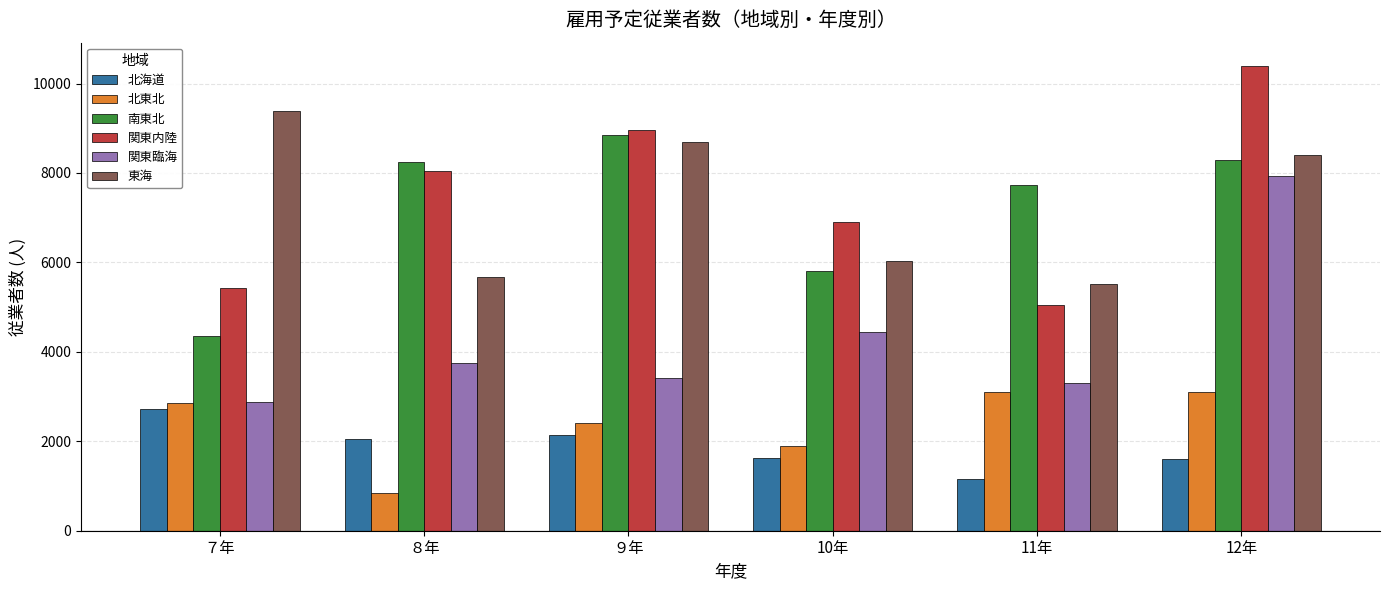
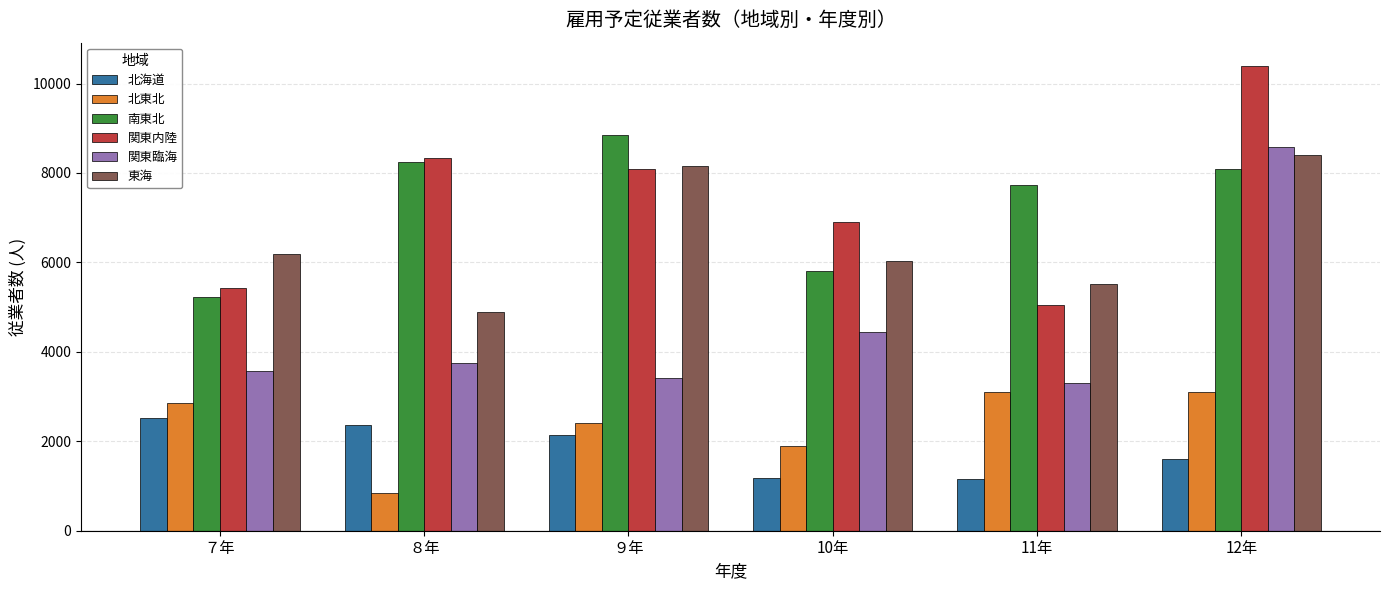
  {
    "北海道": {
-     "７年": 2700,
-     "８年": 2100,
+     "７年": 2500,
+     "８年": 2400,
      "９年": 2100,
-     "10年": 1600,
+     "10年": 1200,
      "11年": 1100,
      "12年": 1600
    },
    "北東北": {
      "７年": 2900,
      "８年": 800,
      "９年": 2400,
      "10年": 1900,
      "11年": 3100,
      "12年": 3100
    },
    "南東北": {
-     "７年": 4300,
+     "７年": 5200,
      "８年": 8200,
      "９年": 8900,
      "10年": 5800,
      "11年": 7700,
-     "12年": 8300
+     "12年": 8100
    },
    "関東内陸": {
      "７年": 5400,
-     "８年": 8000,
-     "９年": 9000,
+     "８年": 8300,
+     "９年": 8100,
      "10年": 6900,
      "11年": 5000,
      "12年": 10400
    },
    "関東臨海": {
-     "７年": 2900,
+     "７年": 3600,
      "８年": 3800,
      "９年": 3400,
      "10年": 4400,
      "11年": 3300,
-     "12年": 7900
+     "12年": 8600
    },
    "東海": {
-     "７年": 9400,
-     "８年": 5700,
-     "９年": 8700,
+     "７年": 6200,
+     "８年": 4900,
+     "９年": 8100,
      "10年": 6000,
      "11年": 5500,
      "12年": 8400
    }
  }
